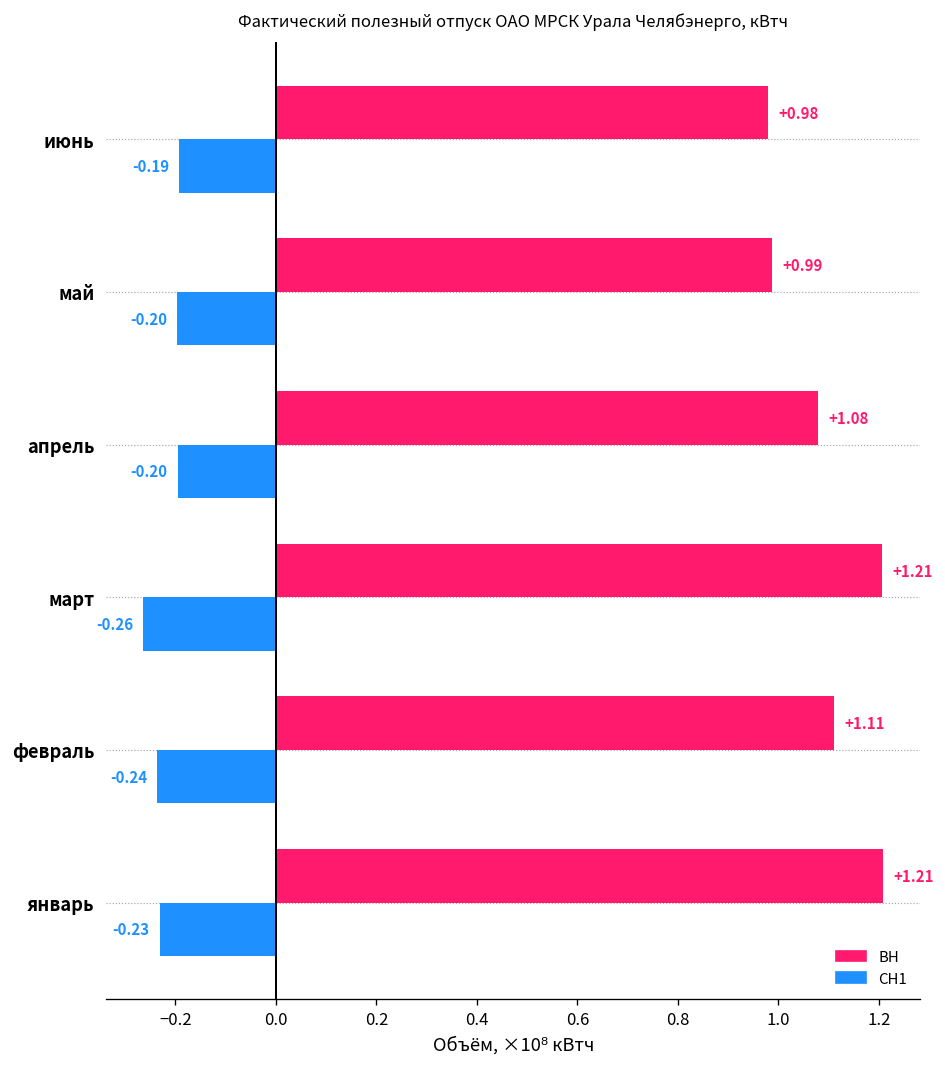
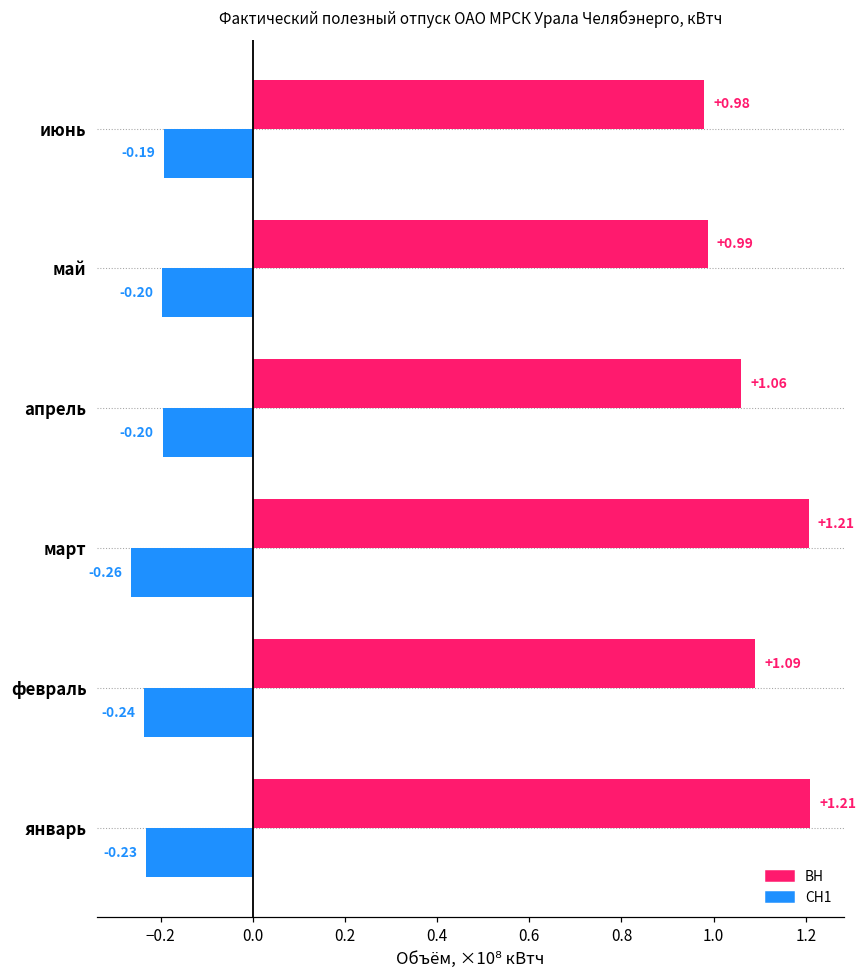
  {
    "ВН": {
      "июнь": "+0.98",
      "май": "+0.99",
-     "апрель": "+1.08",
+     "апрель": "+1.06",
      "март": "+1.21",
-     "февраль": "+1.11",
+     "февраль": "+1.09",
      "январь": "+1.21"
    }
  }
